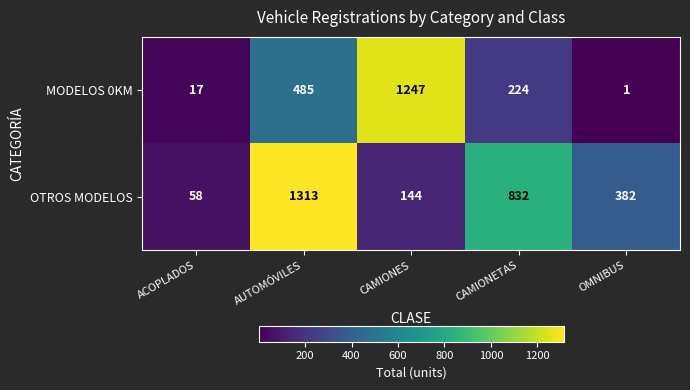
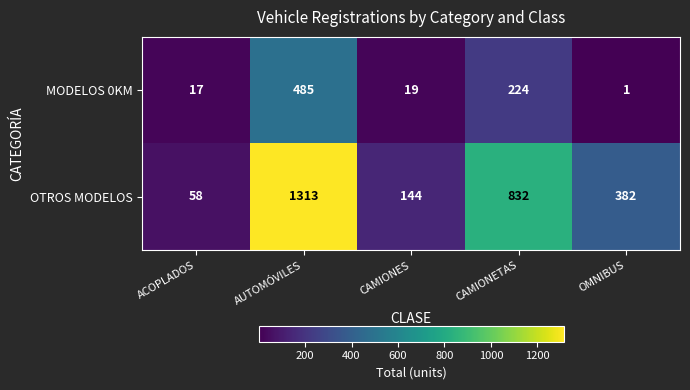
  {
    "MODELOS 0KM": {
      "ACOPLADOS": 17,
      "AUTOMÓVILES": 485,
-     "CAMIONES": 1247,
+     "CAMIONES": 19,
      "CAMIONETAS": 224,
      "OMNIBUS": 1
    },
    "OTROS MODELOS": {
      "ACOPLADOS": 58,
      "AUTOMÓVILES": 1313,
      "CAMIONES": 144,
      "CAMIONETAS": 832,
      "OMNIBUS": 382
    }
  }
